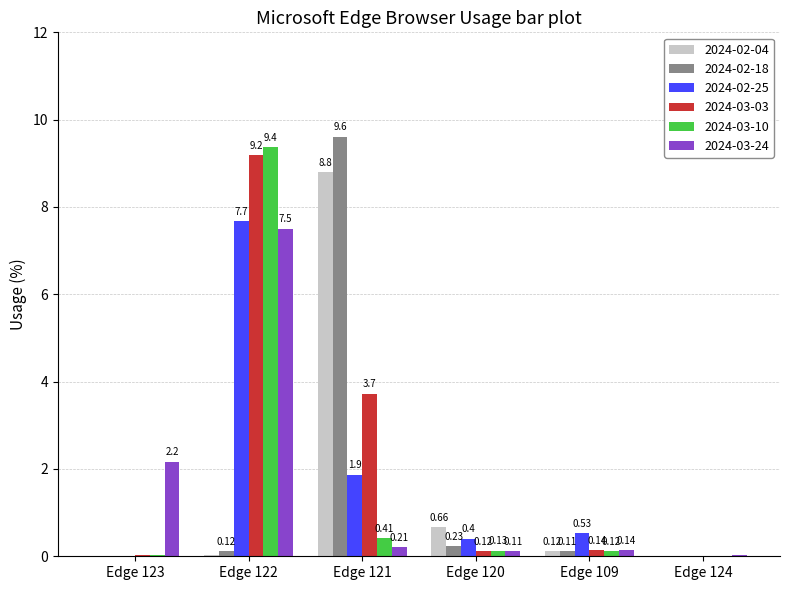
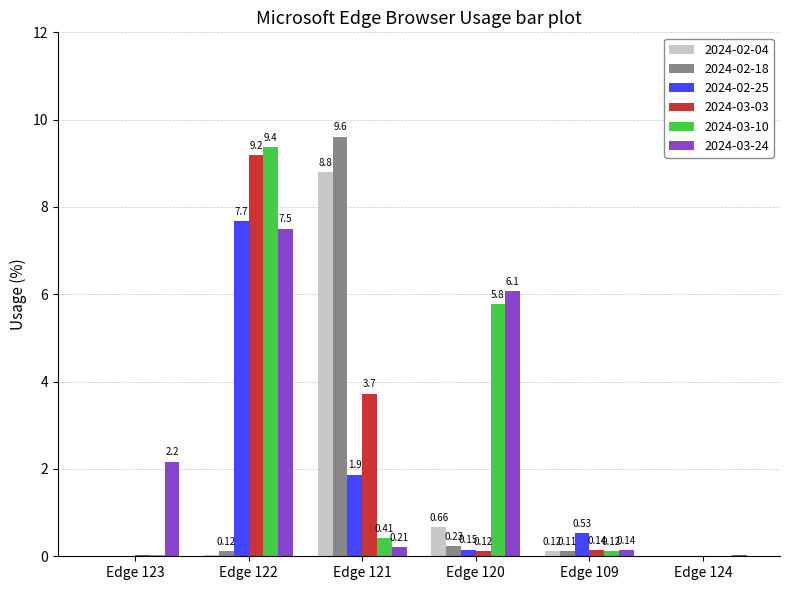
  {
    "2024-02-04": {
      "Edge 121": 8.8,
      "Edge 120": 0.66
    },
    "2024-02-18": {
      "Edge 122": 0.12,
      "Edge 121": 9.6,
      "Edge 120": 0.23
    },
    "2024-02-25": {
      "Edge 122": 7.7,
      "Edge 121": 1.9,
-     "Edge 120": 0.4,
+     "Edge 120": 0.15,
      "Edge 109": 0.53
    },
    "2024-03-03": {
      "Edge 122": 9.2,
      "Edge 121": 3.7
    },
    "2024-03-10": {
      "Edge 122": 9.4,
      "Edge 121": 0.41,
-     "Edge 120": 0.13
+     "Edge 120": 5.8
    },
    "2024-03-24": {
      "Edge 123": 2.2,
      "Edge 122": 7.5,
      "Edge 121": 0.21,
-     "Edge 120": 0.11
+     "Edge 120": 6.1
    }
  }
